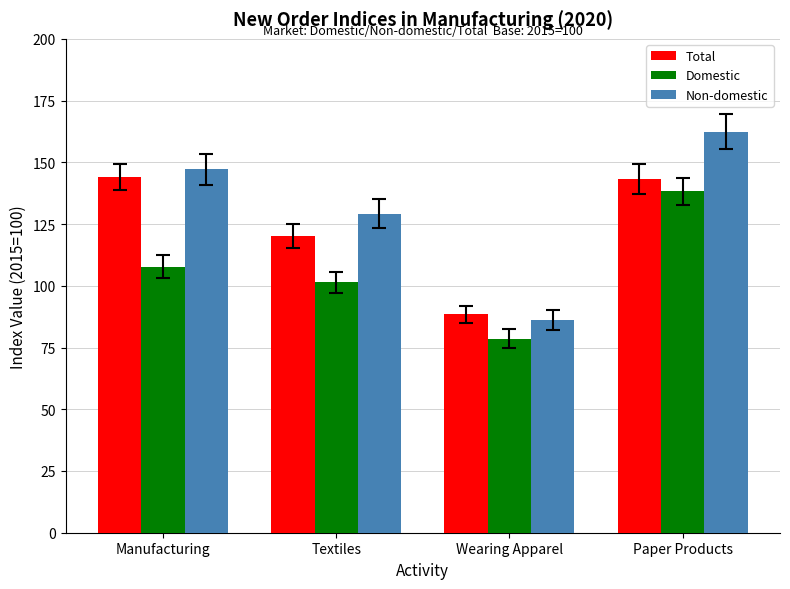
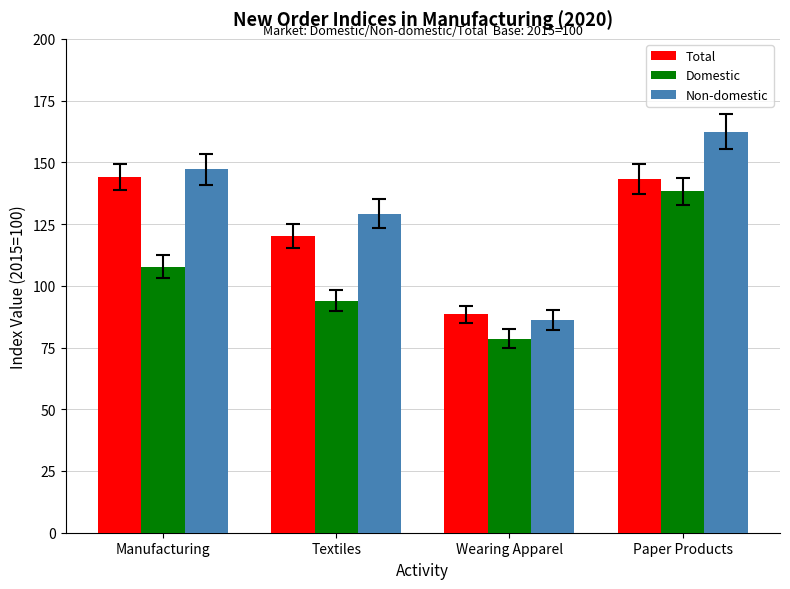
  {
    "Total": {
      "Manufacturing": 144,
      "Textiles": 120,
      "Wearing Apparel": 88,
      "Paper Products": 143
    },
    "Domestic": {
      "Manufacturing": 108,
-     "Textiles": 101,
+     "Textiles": 94,
      "Wearing Apparel": 79,
      "Paper Products": 138
    }
  }
